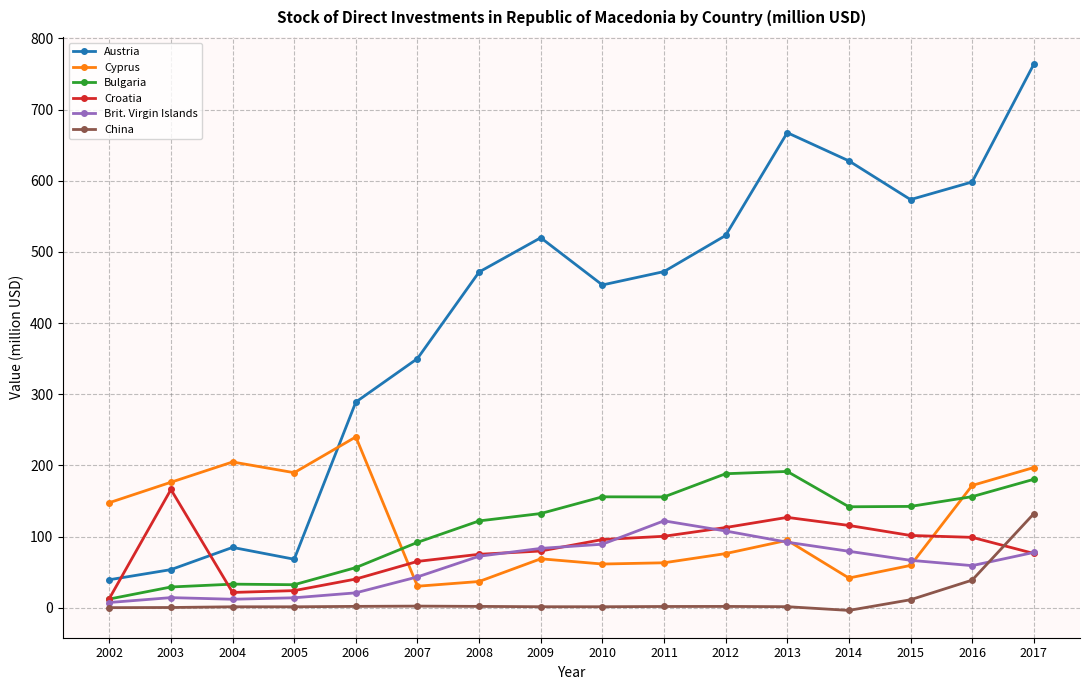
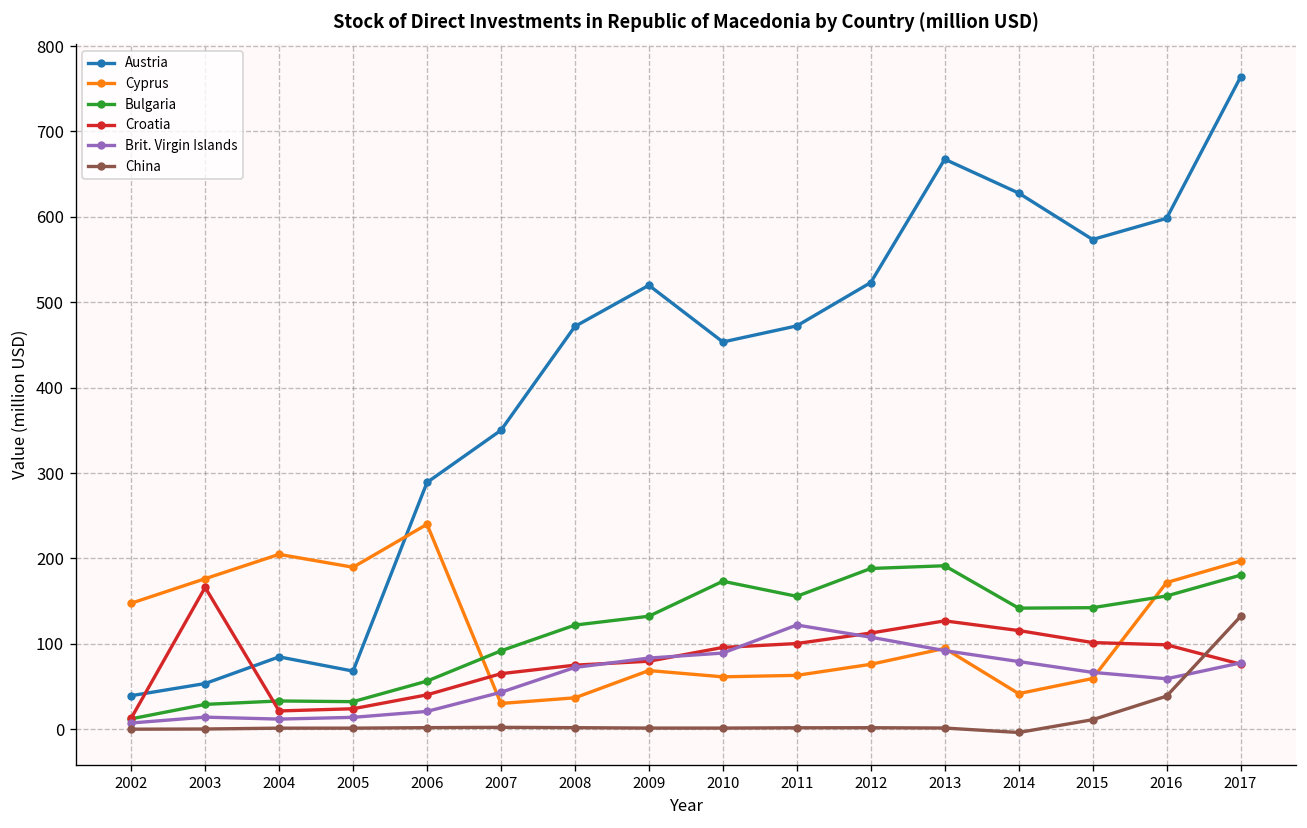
  {
    "Austria": {
      "2002": 40,
      "2003": 50,
      "2004": 80,
      "2005": 70,
      "2006": 290,
      "2007": 350,
      "2008": 470,
      "2009": 520,
      "2010": 450,
      "2011": 470,
      "2012": 520,
      "2013": 670,
      "2014": 630,
      "2015": 570,
      "2016": 600,
      "2017": 760
    },
    "Cyprus": {
      "2002": 150,
      "2003": 180,
      "2004": 200,
      "2005": 190,
      "2006": 240,
      "2007": 30,
      "2008": 40,
      "2009": 70,
      "2010": 60,
      "2011": 60,
      "2012": 80,
      "2014": 40,
      "2015": 60,
      "2016": 170,
      "2017": 200
    },
    "Bulgaria": {
      "2003": 30,
      "2004": 30,
      "2005": 30,
      "2006": 60,
      "2007": 90,
      "2008": 120,
      "2009": 130,
-     "2010": 160,
+     "2010": 170,
      "2011": 160,
      "2012": 190,
      "2013": 190,
      "2014": 140,
      "2015": 140,
      "2016": 160,
      "2017": 180
    },
    "Croatia": {
      "2003": 170,
      "2004": 20,
      "2005": 20,
      "2006": 40,
      "2007": 70,
      "2009": 80,
      "2010": 100,
      "2011": 100,
      "2012": 110,
      "2013": 130,
      "2014": 120,
      "2015": 100,
      "2016": 100
    },
    "Brit. Virgin Islands": {
      "2002": 10,
      "2003": 10,
      "2004": 10,
      "2005": 10,
      "2006": 20,
      "2007": 40,
      "2009": 80,
      "2010": 90,
      "2011": 120,
      "2012": 110,
      "2014": 80,
      "2015": 70,
      "2016": 60
    },
    "China": {
      "2002": 0,
      "2003": 0,
      "2004": 0,
      "2005": 0,
      "2006": 0,
      "2007": 0,
      "2008": 0,
      "2009": 0,
      "2010": 0,
      "2011": 0,
      "2012": 0,
      "2013": 0,
      "2014": 0,
      "2015": 10,
      "2016": 40,
      "2017": 130
    }
  }
